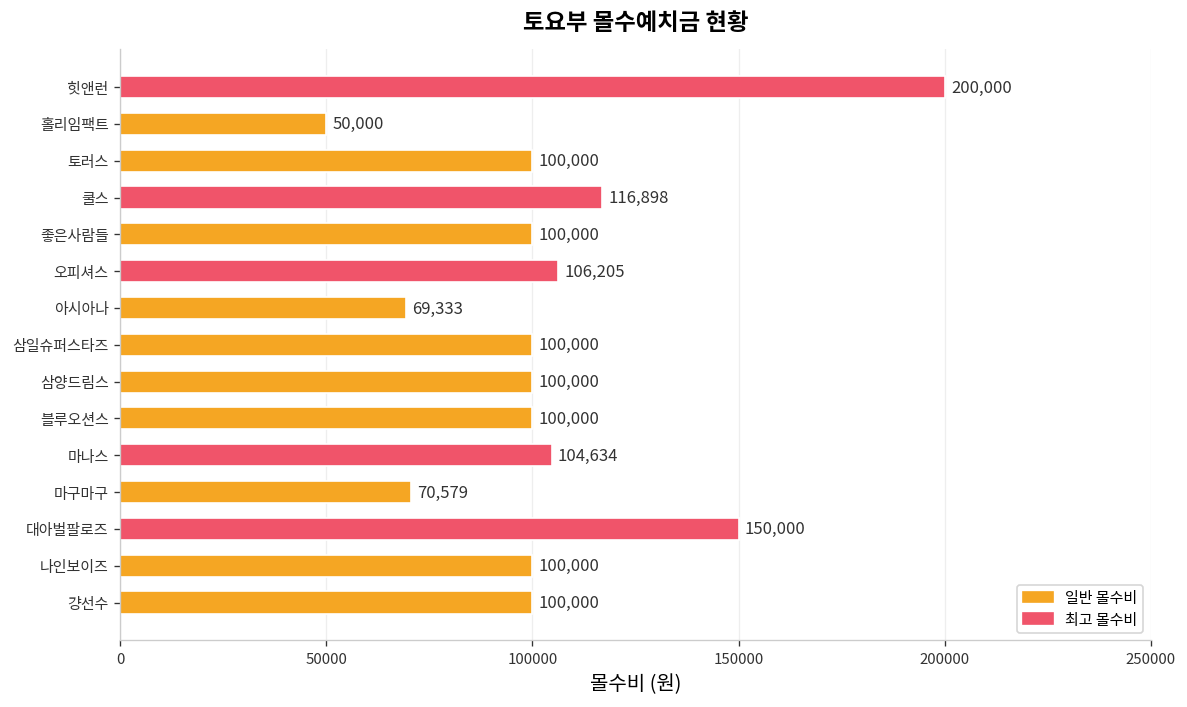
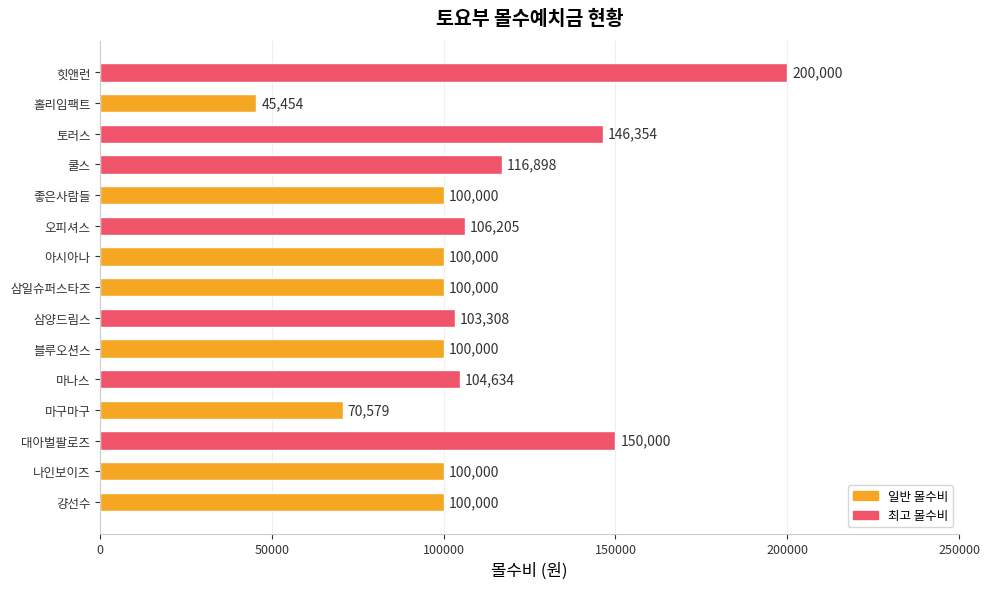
  {
    "힛앤런": "200,000",
-   "홀리임팩트": "50,000",
-   "토러스": "100,000",
+   "홀리임팩트": "45,454",
+   "토러스": "146,354",
    "쿨스": "116,898",
    "좋은사람들": "100,000",
    "오피셔스": "106,205",
-   "아시아나": "69,333",
+   "아시아나": "100,000",
    "삼일슈퍼스타즈": "100,000",
-   "삼양드림스": "100,000",
+   "삼양드림스": "103,308",
    "블루오션스": "100,000",
    "마나스": "104,634",
    "마구마구": "70,579",
    "대아벌팔로즈": "150,000",
    "나인보이즈": "100,000",
    "걍선수": "100,000"
  }
